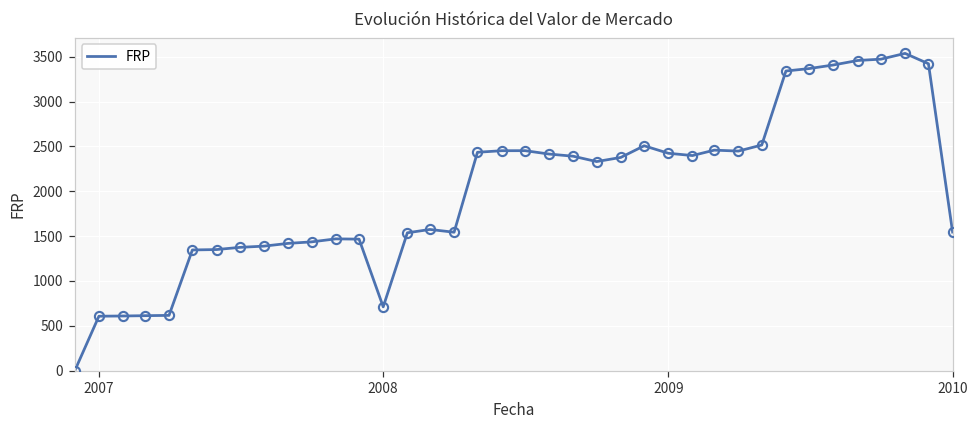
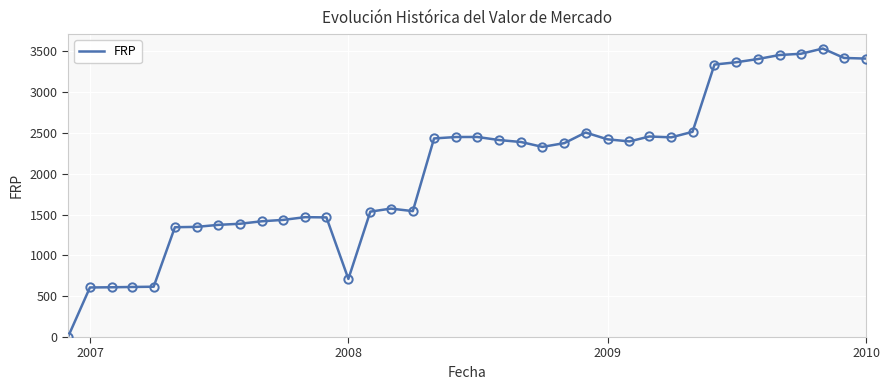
  {
    "2007": 600,
    "2008": 700,
    "2009": 2400,
-   "2010": 1500
+   "2010": 3400
  }
